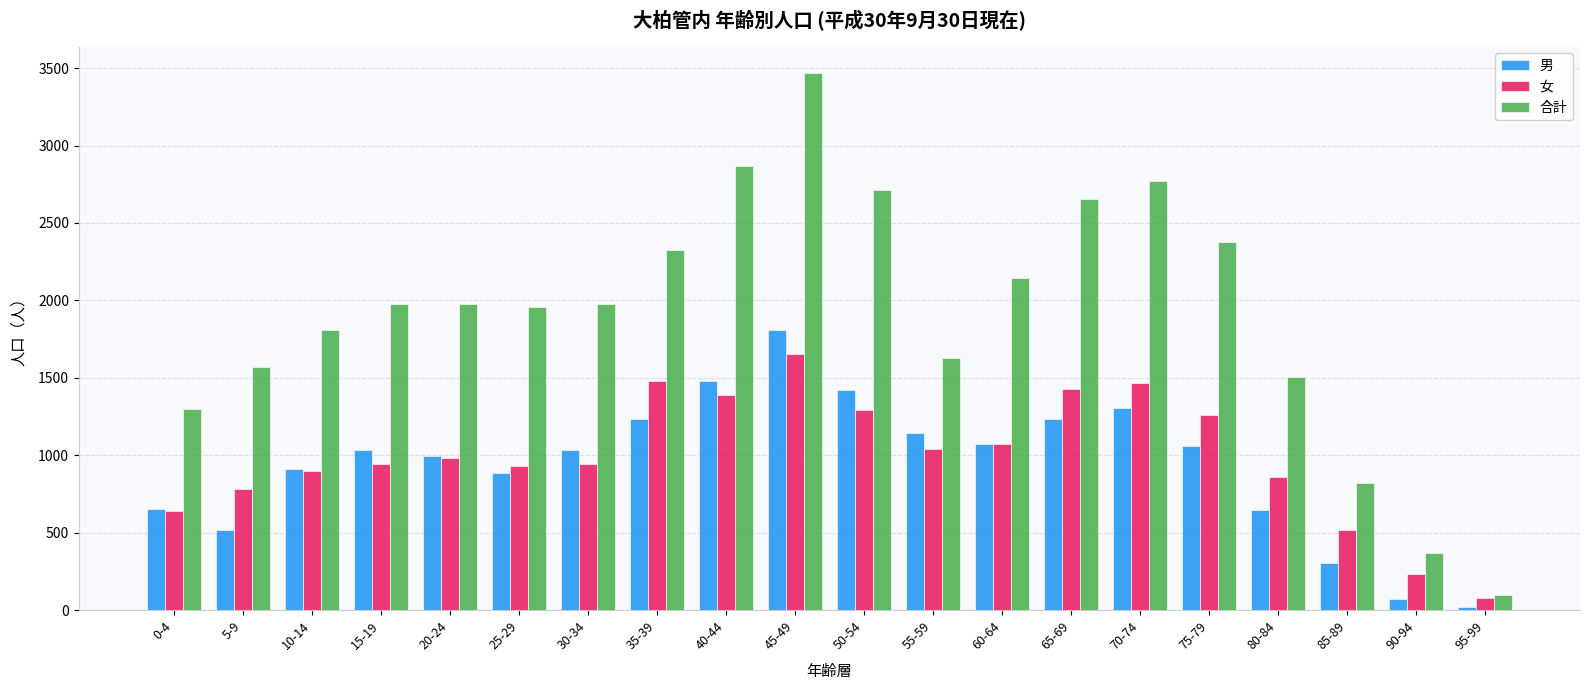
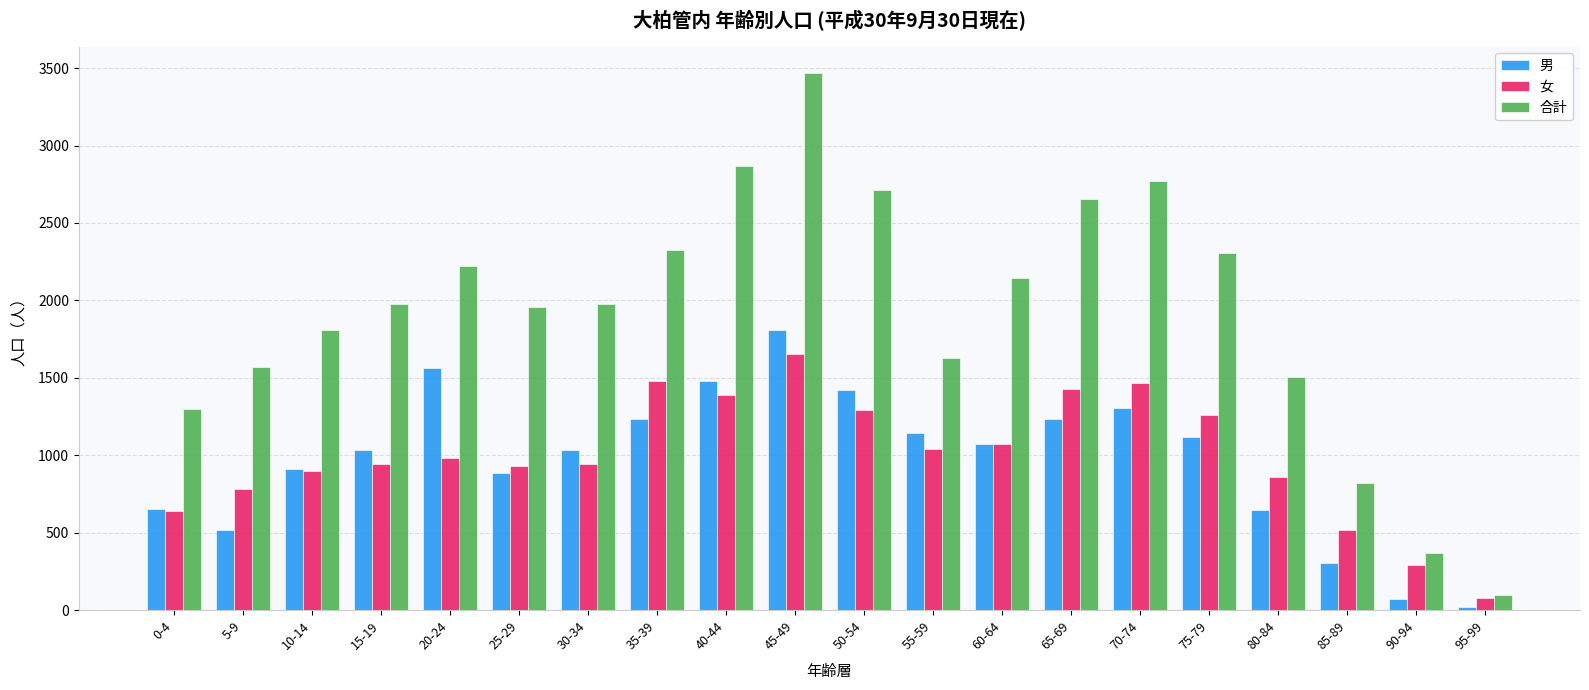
  {
    "男": {
      "0-4": 660,
      "5-9": 520,
      "10-14": 910,
      "15-19": 1040,
-     "20-24": 990,
+     "20-24": 1560,
      "25-29": 890,
      "30-34": 1030,
      "35-39": 1230,
      "40-44": 1480,
      "45-49": 1810,
      "50-54": 1420,
      "55-59": 1150,
      "60-64": 1070,
      "65-69": 1230,
      "70-74": 1300,
-     "75-79": 1060,
+     "75-79": 1120,
      "80-84": 640,
      "85-89": 310,
      "90-94": 70,
      "95-99": 20
    },
    "女": {
      "0-4": 640,
      "5-9": 780,
      "10-14": 900,
      "15-19": 940,
      "20-24": 990,
      "25-29": 930,
      "30-34": 950,
      "35-39": 1480,
      "40-44": 1390,
      "45-49": 1660,
      "50-54": 1290,
      "55-59": 1040,
      "60-64": 1070,
      "65-69": 1430,
      "70-74": 1470,
      "75-79": 1260,
      "80-84": 860,
      "85-89": 520,
-     "90-94": 230,
+     "90-94": 290,
      "95-99": 80
    },
    "合計": {
      "0-4": 1300,
      "5-9": 1570,
      "10-14": 1810,
      "15-19": 1980,
-     "20-24": 1980,
+     "20-24": 2220,
      "25-29": 1960,
      "30-34": 1980,
      "35-39": 2330,
      "40-44": 2870,
      "45-49": 3470,
      "50-54": 2710,
      "55-59": 1630,
      "60-64": 2140,
      "65-69": 2660,
      "70-74": 2770,
-     "75-79": 2370,
+     "75-79": 2300,
      "80-84": 1510,
      "85-89": 820,
      "90-94": 370,
      "95-99": 100
    }
  }
